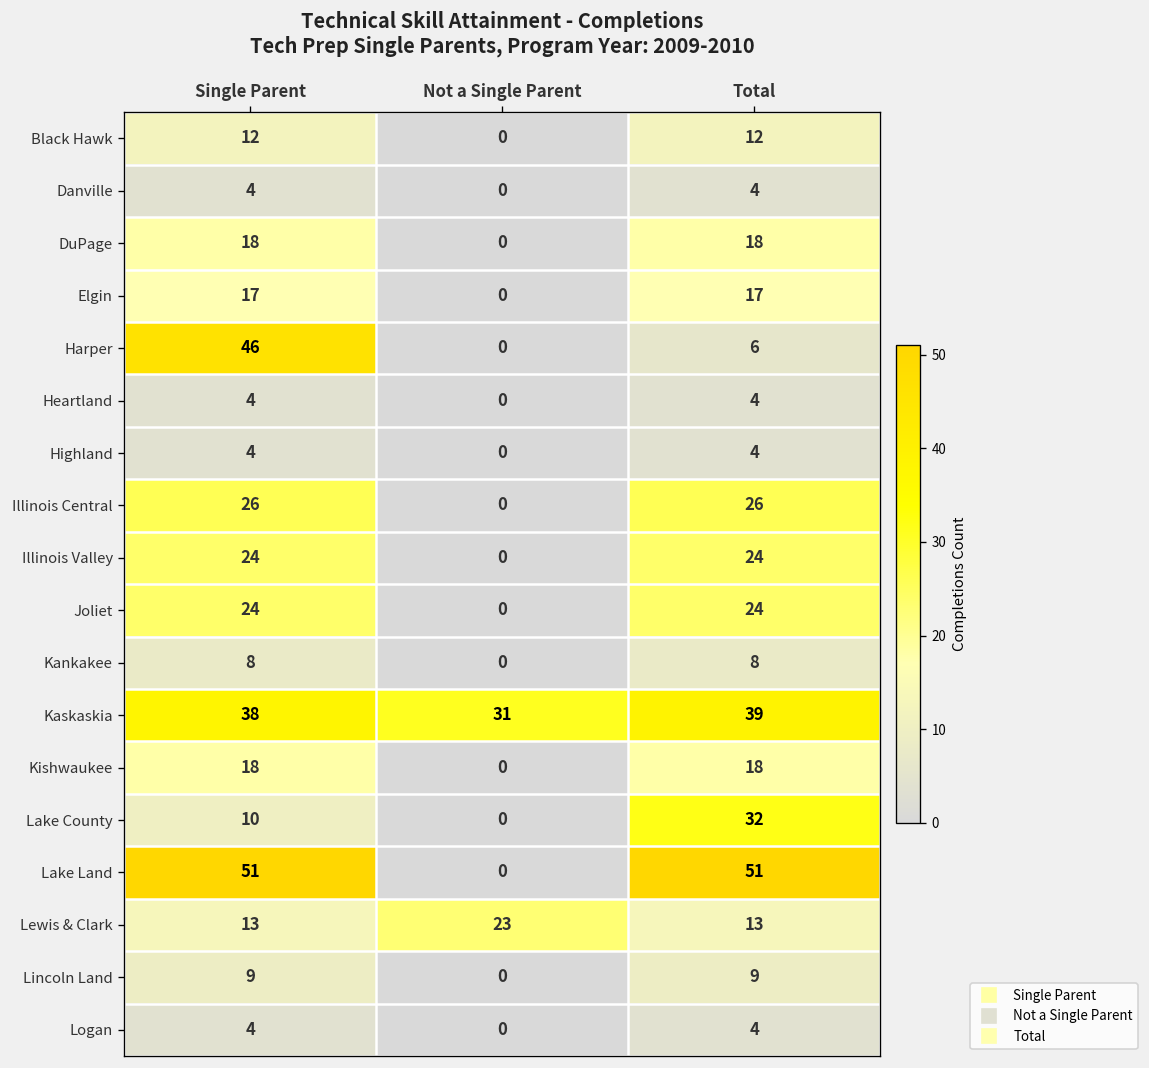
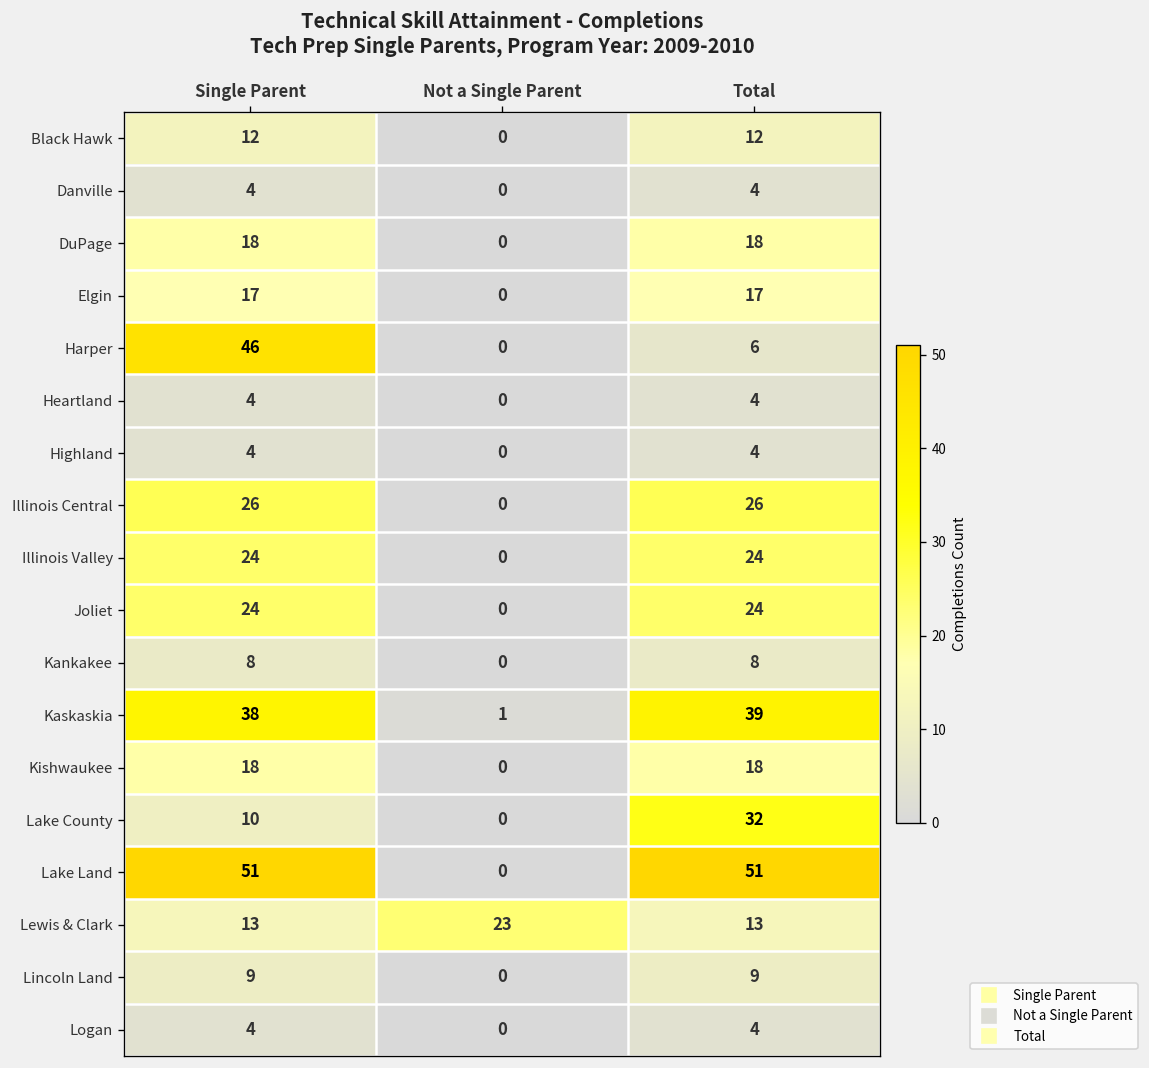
  {
    "Black Hawk": {
      "Single Parent": 12,
      "Not a Single Parent": 0,
      "Total": 12
    },
    "Danville": {
      "Single Parent": 4,
      "Not a Single Parent": 0,
      "Total": 4
    },
    "DuPage": {
      "Single Parent": 18,
      "Not a Single Parent": 0,
      "Total": 18
    },
    "Elgin": {
      "Single Parent": 17,
      "Not a Single Parent": 0,
      "Total": 17
    },
    "Harper": {
      "Single Parent": 46,
      "Not a Single Parent": 0,
      "Total": 6
    },
    "Heartland": {
      "Single Parent": 4,
      "Not a Single Parent": 0,
      "Total": 4
    },
    "Highland": {
      "Single Parent": 4,
      "Not a Single Parent": 0,
      "Total": 4
    },
    "Illinois Central": {
      "Single Parent": 26,
      "Not a Single Parent": 0,
      "Total": 26
    },
    "Illinois Valley": {
      "Single Parent": 24,
      "Not a Single Parent": 0,
      "Total": 24
    },
    "Joliet": {
      "Single Parent": 24,
      "Not a Single Parent": 0,
      "Total": 24
    },
    "Kankakee": {
      "Single Parent": 8,
      "Not a Single Parent": 0,
      "Total": 8
    },
    "Kaskaskia": {
      "Single Parent": 38,
-     "Not a Single Parent": 31,
+     "Not a Single Parent": 1,
      "Total": 39
    },
    "Kishwaukee": {
      "Single Parent": 18,
      "Not a Single Parent": 0,
      "Total": 18
    },
    "Lake County": {
      "Single Parent": 10,
      "Not a Single Parent": 0,
      "Total": 32
    },
    "Lake Land": {
      "Single Parent": 51,
      "Not a Single Parent": 0,
      "Total": 51
    },
    "Lewis & Clark": {
      "Single Parent": 13,
      "Not a Single Parent": 23,
      "Total": 13
    },
    "Lincoln Land": {
      "Single Parent": 9,
      "Not a Single Parent": 0,
      "Total": 9
    },
    "Logan": {
      "Single Parent": 4,
      "Not a Single Parent": 0,
      "Total": 4
    }
  }
